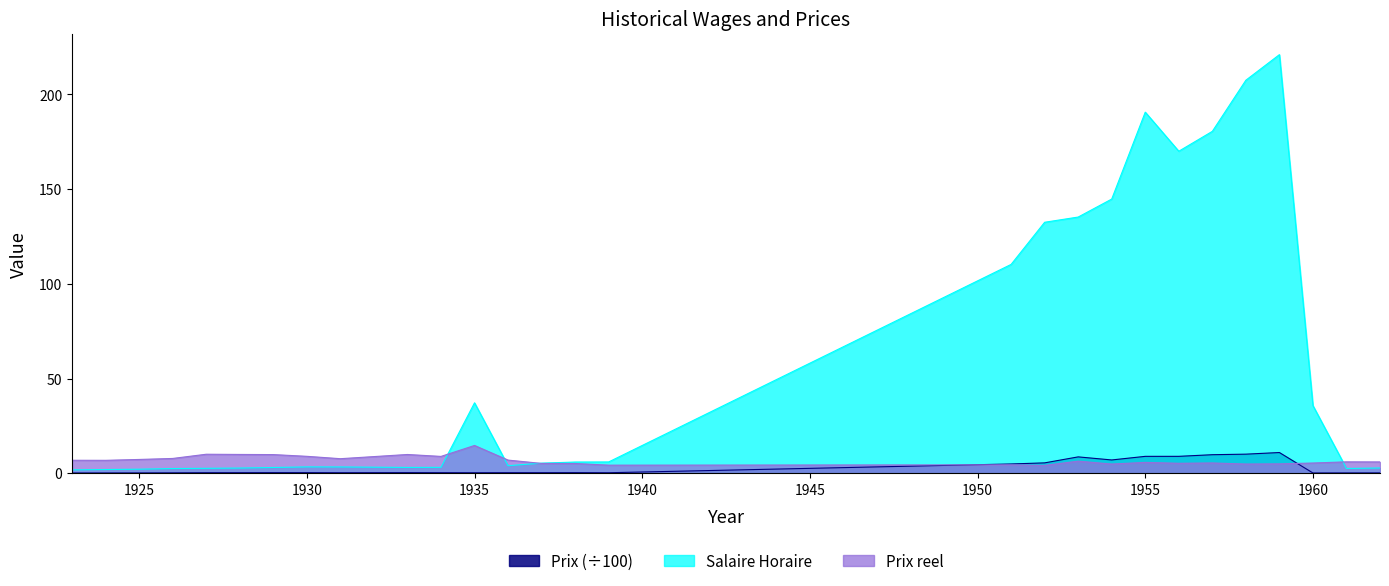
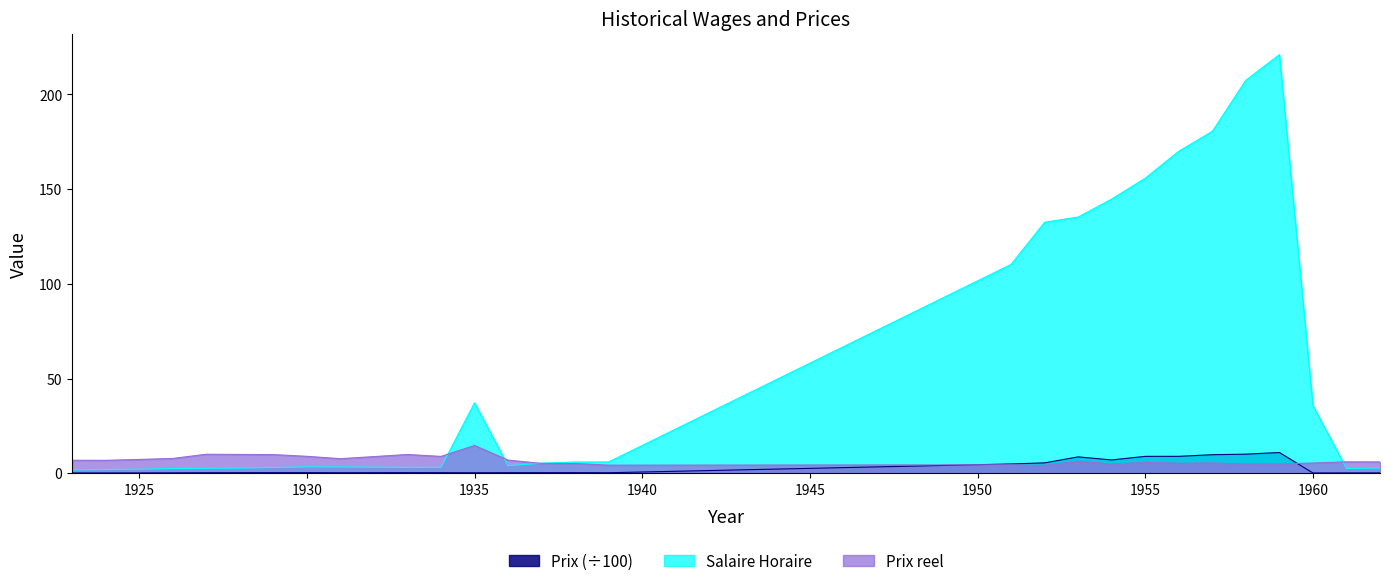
  {
    "Salaire Horaire": {
      "1925": 2,
      "1930": 3,
      "1935": 37,
-     "1955": 191,
+     "1955": 156,
      "1960": 36
    },
    "Prix reel": {
      "1925": 7,
      "1930": 9,
      "1935": 15,
      "1955": 6,
      "1960": 5
    }
  }
